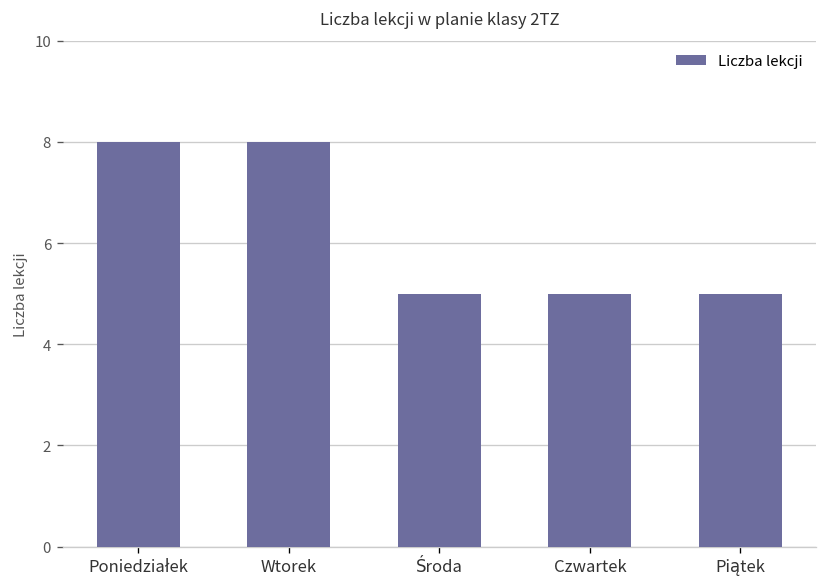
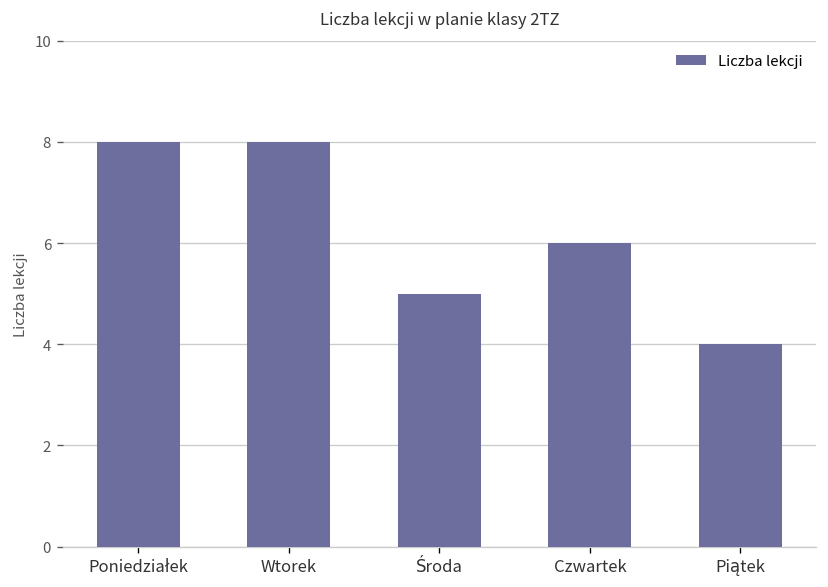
  {
    "Poniedziałek": 8,
    "Wtorek": 8,
    "Środa": 5,
-   "Czwartek": 5,
-   "Piątek": 5
+   "Czwartek": 6,
+   "Piątek": 4
  }
